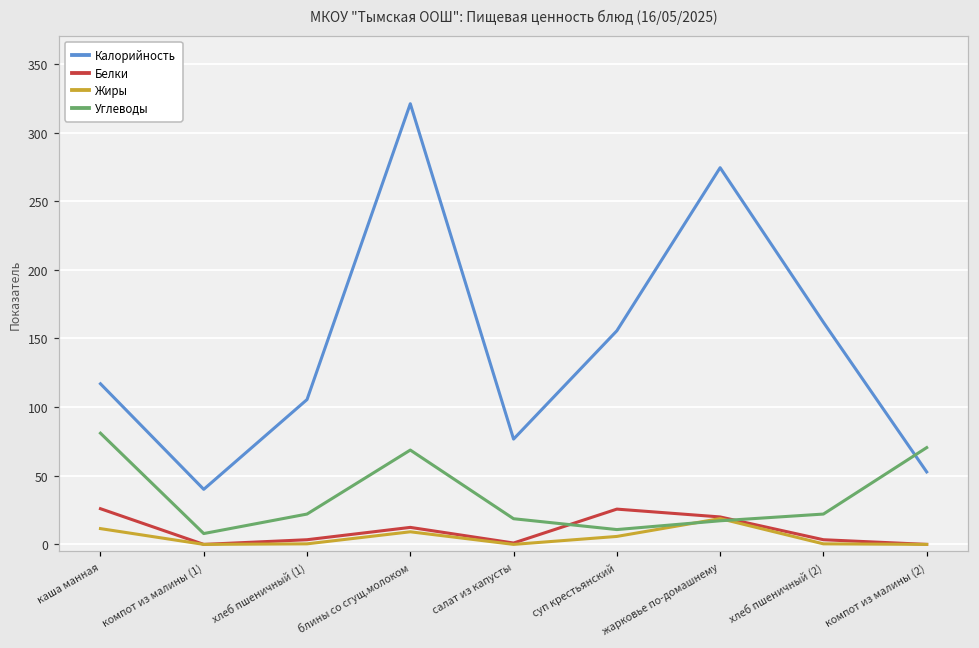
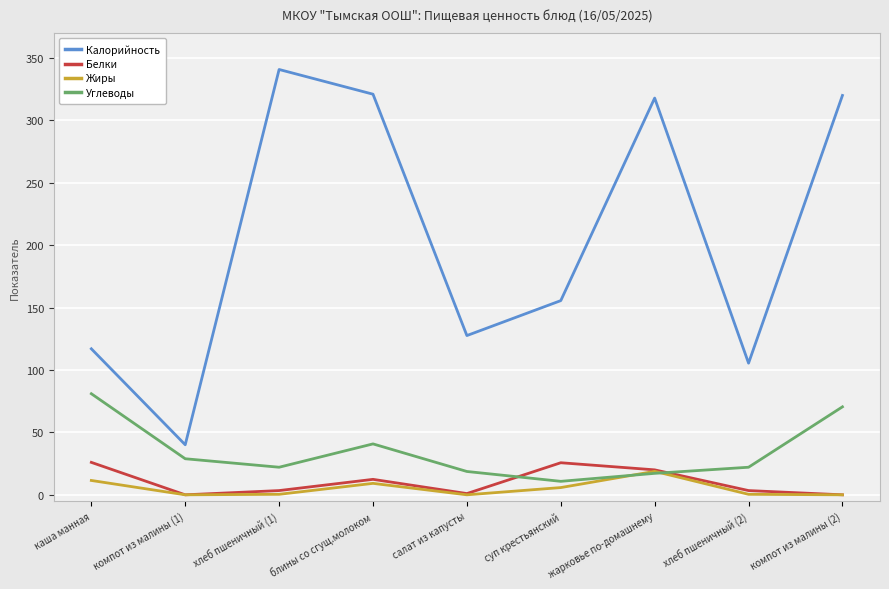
  {
    "Калорийность": {
      "каша манная": 117,
      "компот из малины (1)": 40,
-     "хлеб пшеничный (1)": 106,
+     "хлеб пшеничный (1)": 341,
      "блины со сгущ.молоком": 321,
-     "салат из капусты": 77,
+     "салат из капусты": 128,
      "суп крестьянский": 156,
-     "жарковье по-домашнему": 274,
-     "хлеб пшеничный (2)": 162,
-     "компот из малины (2)": 53
+     "жарковье по-домашнему": 318,
+     "хлеб пшеничный (2)": 106,
+     "компот из малины (2)": 320
    },
    "Белки": {
      "каша манная": 26,
      "хлеб пшеничный (1)": 3,
      "блины со сгущ.молоком": 12,
      "суп крестьянский": 26,
      "хлеб пшеничный (2)": 3
    },
    "Жиры": {
      "каша манная": 12,
      "хлеб пшеничный (1)": 0,
      "блины со сгущ.молоком": 9,
      "суп крестьянский": 6,
      "хлеб пшеничный (2)": 0
    },
    "Углеводы": {
      "каша манная": 81,
-     "компот из малины (1)": 8,
+     "компот из малины (1)": 29,
      "хлеб пшеничный (1)": 22,
-     "блины со сгущ.молоком": 69,
+     "блины со сгущ.молоком": 41,
      "салат из капусты": 19,
      "суп крестьянский": 11,
      "хлеб пшеничный (2)": 22,
      "компот из малины (2)": 71
    }
  }
